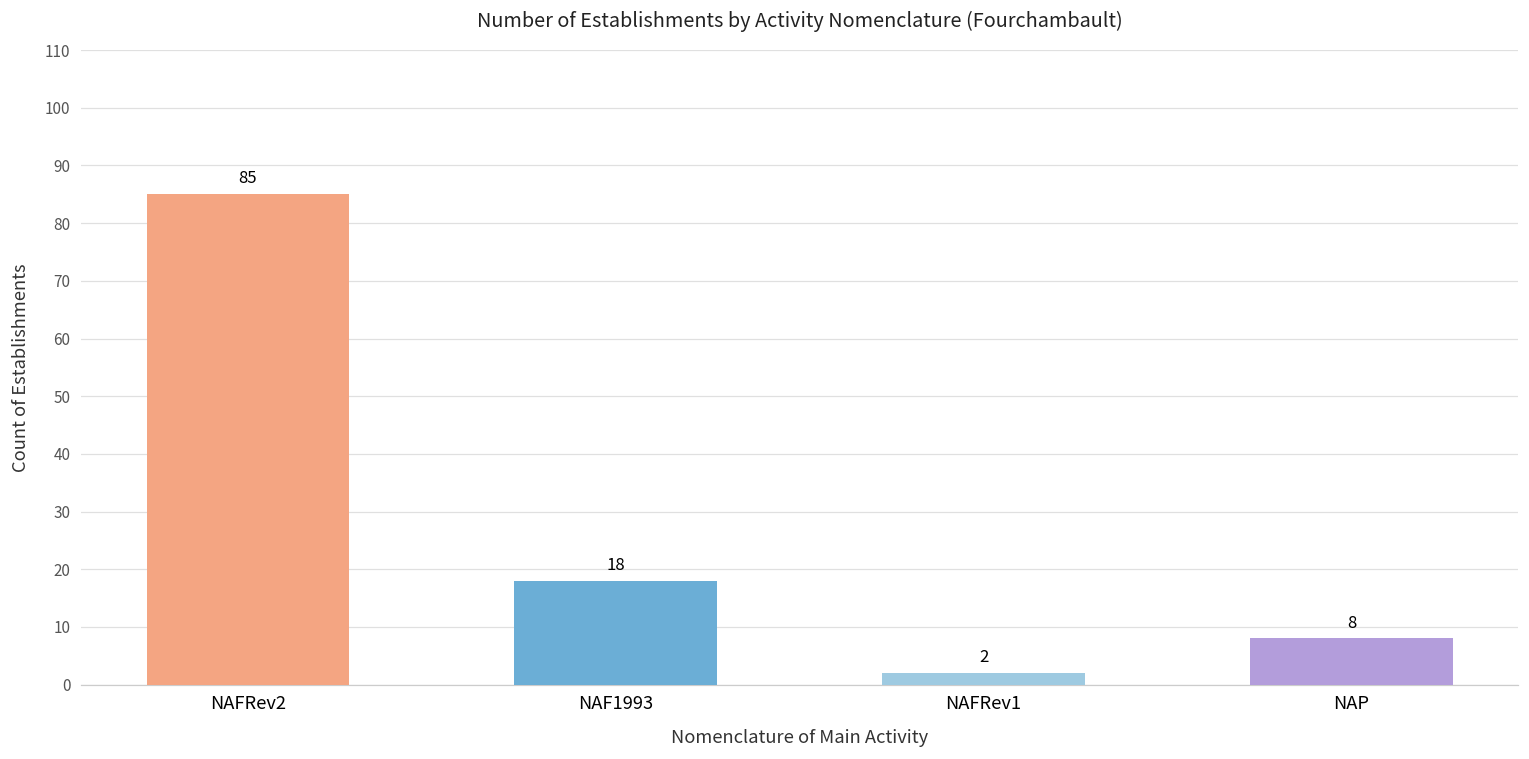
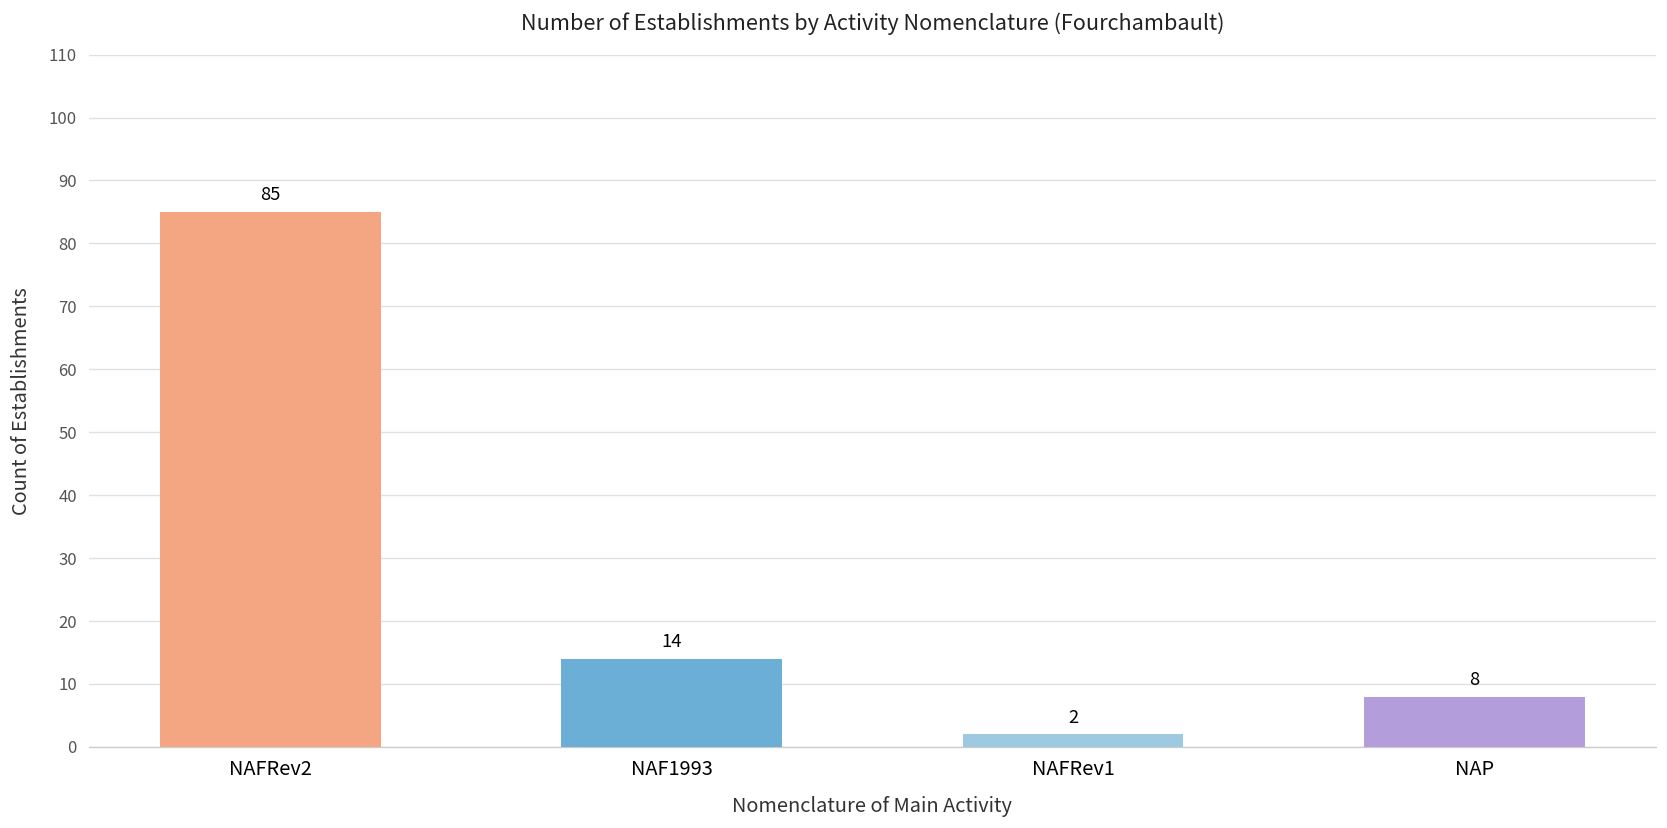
  {
    "NAFRev2": 85,
-   "NAF1993": 18,
+   "NAF1993": 14,
    "NAFRev1": 2,
    "NAP": 8
  }
